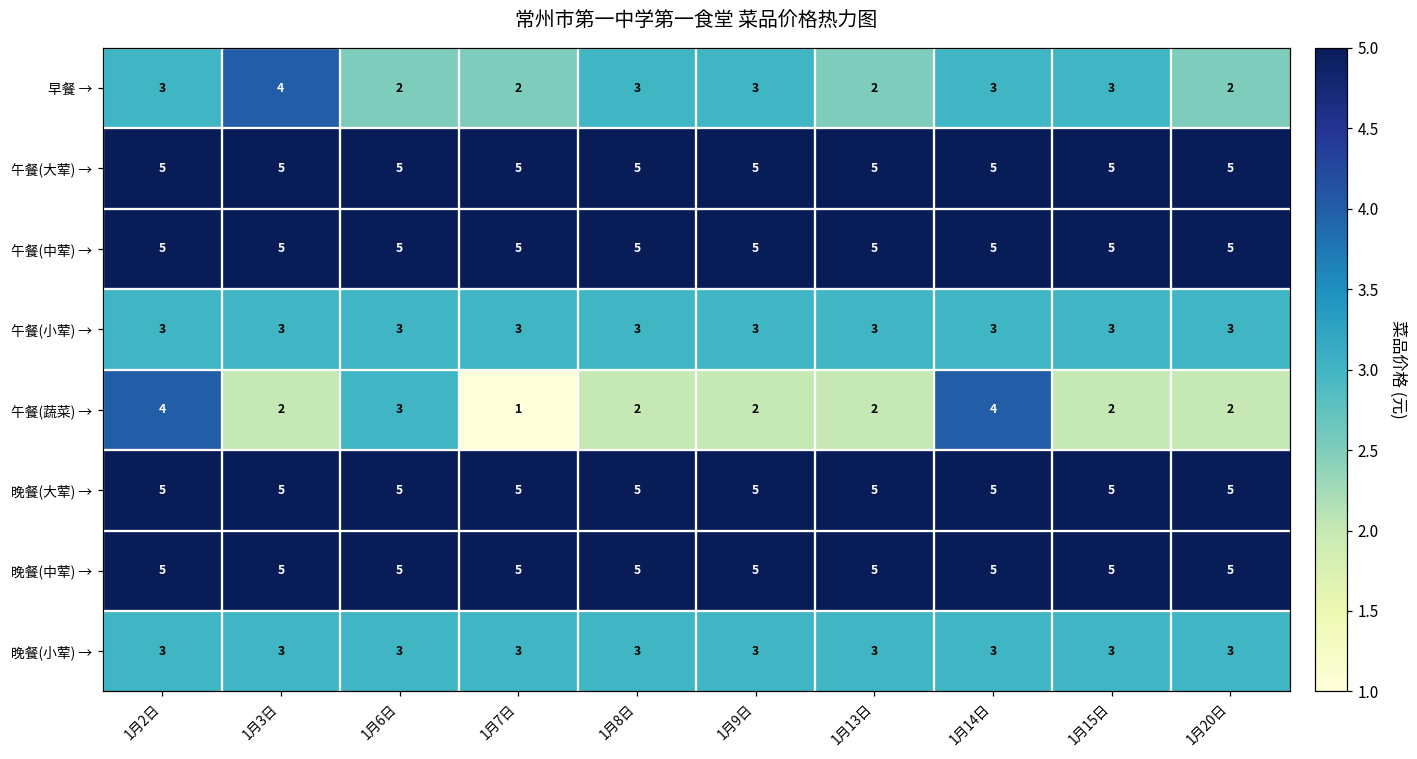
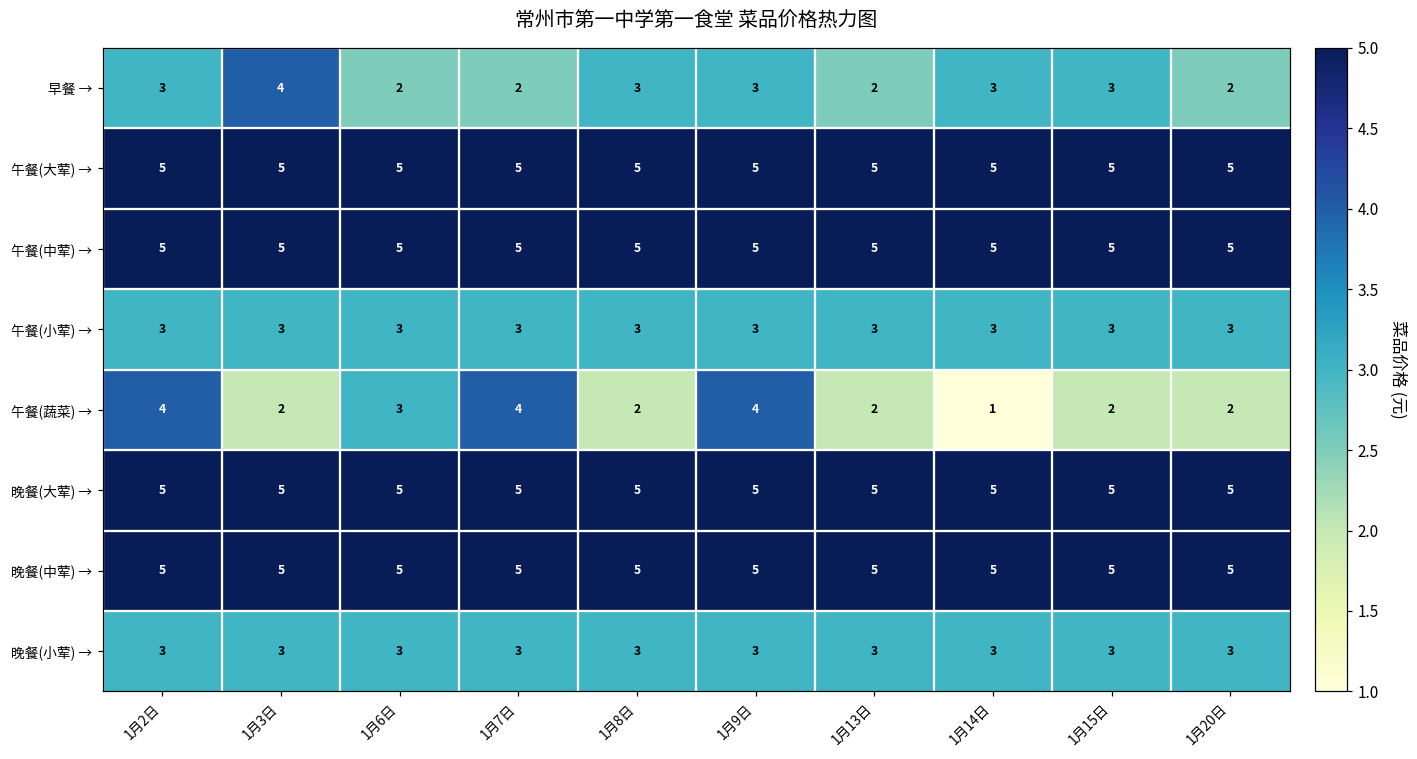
  {
    "早餐 →": {
      "1月2日": 3,
      "1月3日": 4,
      "1月6日": 2,
      "1月7日": 2,
      "1月8日": 3,
      "1月9日": 3,
      "1月13日": 2,
      "1月14日": 3,
      "1月15日": 3,
      "1月20日": 2
    },
    "午餐(大荤) →": {
      "1月2日": 5,
      "1月3日": 5,
      "1月6日": 5,
      "1月7日": 5,
      "1月8日": 5,
      "1月9日": 5,
      "1月13日": 5,
      "1月14日": 5,
      "1月15日": 5,
      "1月20日": 5
    },
    "午餐(中荤) →": {
      "1月2日": 5,
      "1月3日": 5,
      "1月6日": 5,
      "1月7日": 5,
      "1月8日": 5,
      "1月9日": 5,
      "1月13日": 5,
      "1月14日": 5,
      "1月15日": 5,
      "1月20日": 5
    },
    "午餐(小荤) →": {
      "1月2日": 3,
      "1月3日": 3,
      "1月6日": 3,
      "1月7日": 3,
      "1月8日": 3,
      "1月9日": 3,
      "1月13日": 3,
      "1月14日": 3,
      "1月15日": 3,
      "1月20日": 3
    },
    "午餐(蔬菜) →": {
      "1月2日": 4,
      "1月3日": 2,
      "1月6日": 3,
-     "1月7日": 1,
+     "1月7日": 4,
      "1月8日": 2,
-     "1月9日": 2,
+     "1月9日": 4,
      "1月13日": 2,
-     "1月14日": 4,
+     "1月14日": 1,
      "1月15日": 2,
      "1月20日": 2
    },
    "晚餐(大荤) →": {
      "1月2日": 5,
      "1月3日": 5,
      "1月6日": 5,
      "1月7日": 5,
      "1月8日": 5,
      "1月9日": 5,
      "1月13日": 5,
      "1月14日": 5,
      "1月15日": 5,
      "1月20日": 5
    },
    "晚餐(中荤) →": {
      "1月2日": 5,
      "1月3日": 5,
      "1月6日": 5,
      "1月7日": 5,
      "1月8日": 5,
      "1月9日": 5,
      "1月13日": 5,
      "1月14日": 5,
      "1月15日": 5,
      "1月20日": 5
    },
    "晚餐(小荤) →": {
      "1月2日": 3,
      "1月3日": 3,
      "1月6日": 3,
      "1月7日": 3,
      "1月8日": 3,
      "1月9日": 3,
      "1月13日": 3,
      "1月14日": 3,
      "1月15日": 3,
      "1月20日": 3
    }
  }
